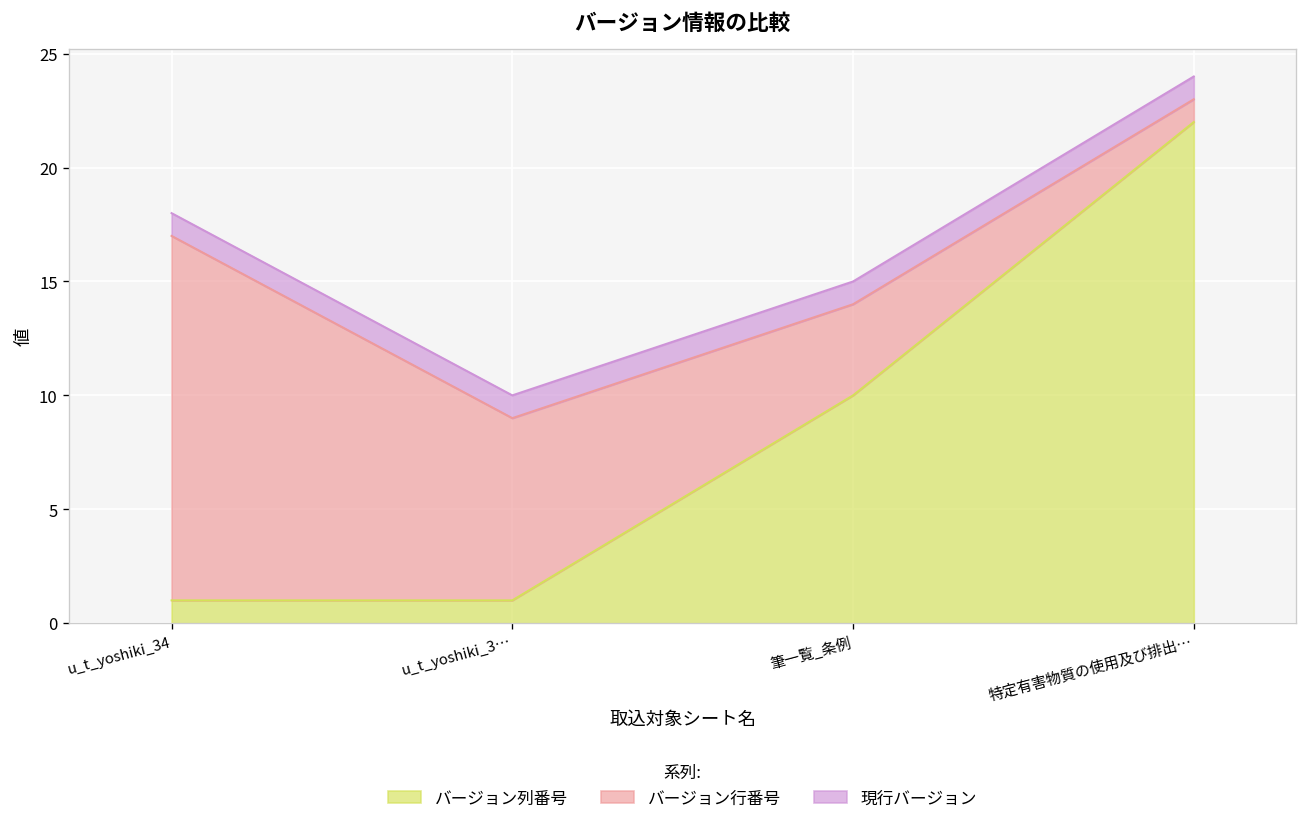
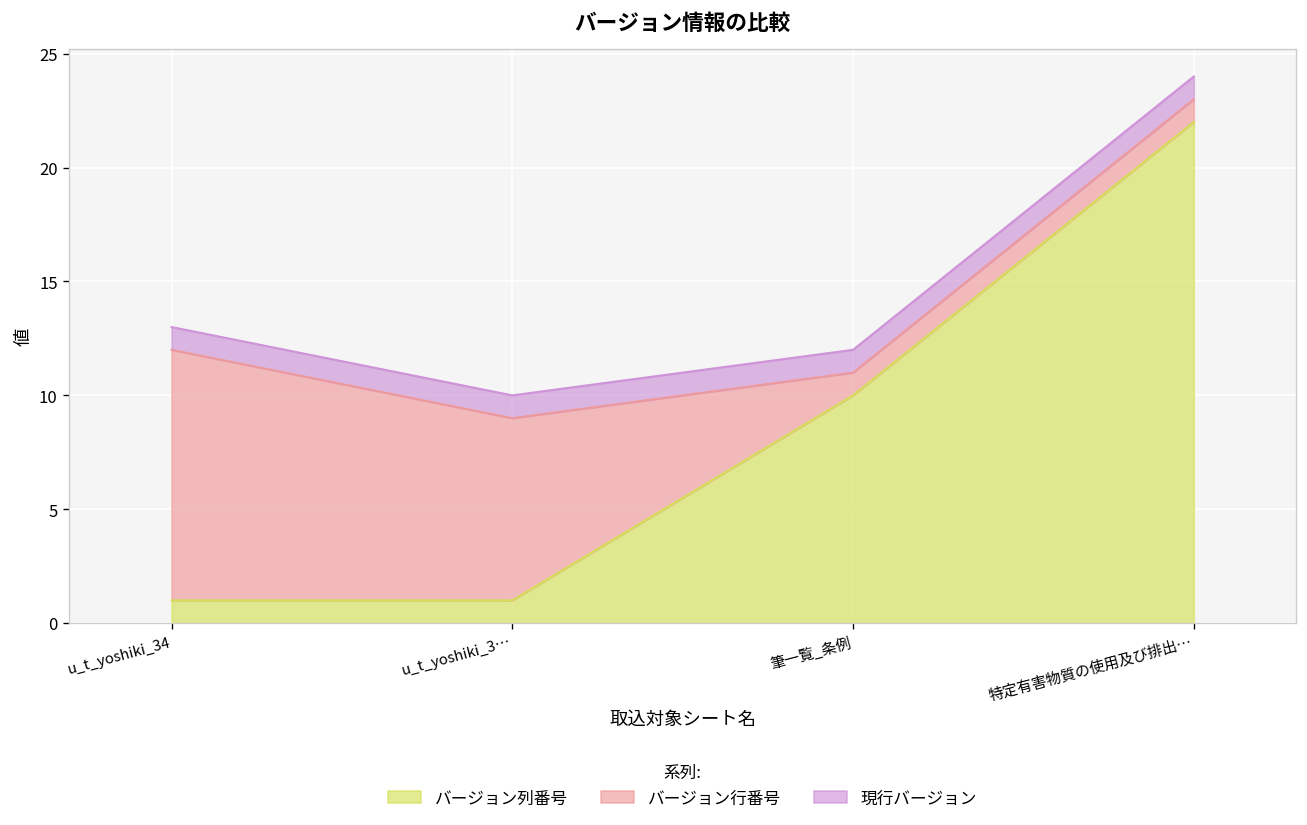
  {
    "バージョン列番号": {
      "u_t_yoshiki_34": 1,
      "u_t_yoshiki_3…": 1,
      "筆一覧_条例": 10,
      "特定有害物質の使用及び排出…": 22
    },
    "バージョン行番号": {
-     "u_t_yoshiki_34": 16,
+     "u_t_yoshiki_34": 11,
      "u_t_yoshiki_3…": 8,
-     "筆一覧_条例": 4,
+     "筆一覧_条例": 1,
      "特定有害物質の使用及び排出…": 1
    },
    "現行バージョン": {
      "u_t_yoshiki_34": 1,
      "u_t_yoshiki_3…": 1,
      "筆一覧_条例": 1,
      "特定有害物質の使用及び排出…": 1
    }
  }
